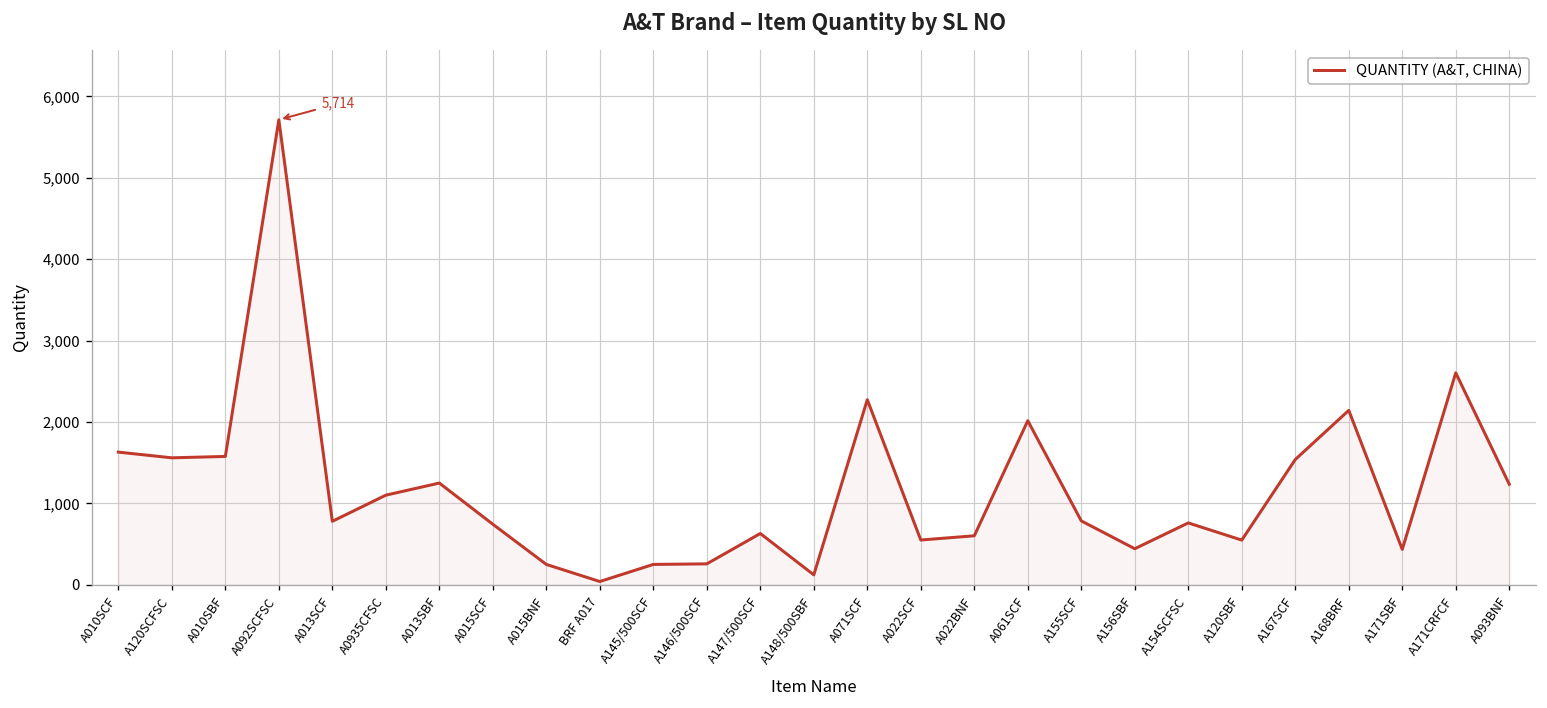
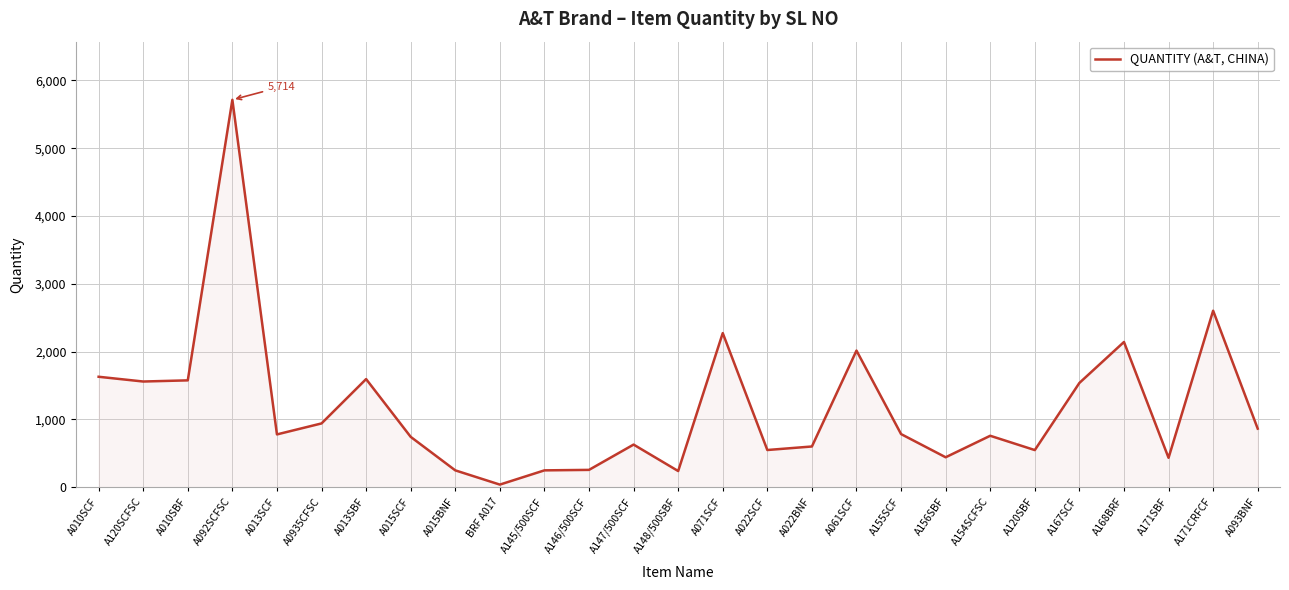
  {
    "A010SCF": "1,600",
    "A120SCFSC": "1,600",
    "A010SBF": "1,600",
    "A013SCF": "800",
-   "A0935CFSC": "1,100",
-   "A013SBF": "1,300",
+   "A0935CFSC": "900",
+   "A013SBF": "1,600",
    "A015SCF": "700",
    "A015BNF": "300",
    "BRF A017": "0",
    "A145/500SCF": "300",
    "A146/500SCF": "300",
    "A147/500SCF": "600",
-   "A148/500SBF": "100",
+   "A148/500SBF": "200",
    "A071SCF": "2,300",
    "A022SCF": "600",
    "A022BNF": "600",
    "A061SCF": "2,000",
    "A155SCF": "800",
    "A156SBF": "400",
    "A154SCFSC": "800",
    "A120SBF": "500",
    "A167SCF": "1,500",
    "A168BRF": "2,100",
    "A171SBF": "400",
    "A171CRFCF": "2,600",
-   "A093BNF": "1,200"
+   "A093BNF": "900"
  }
